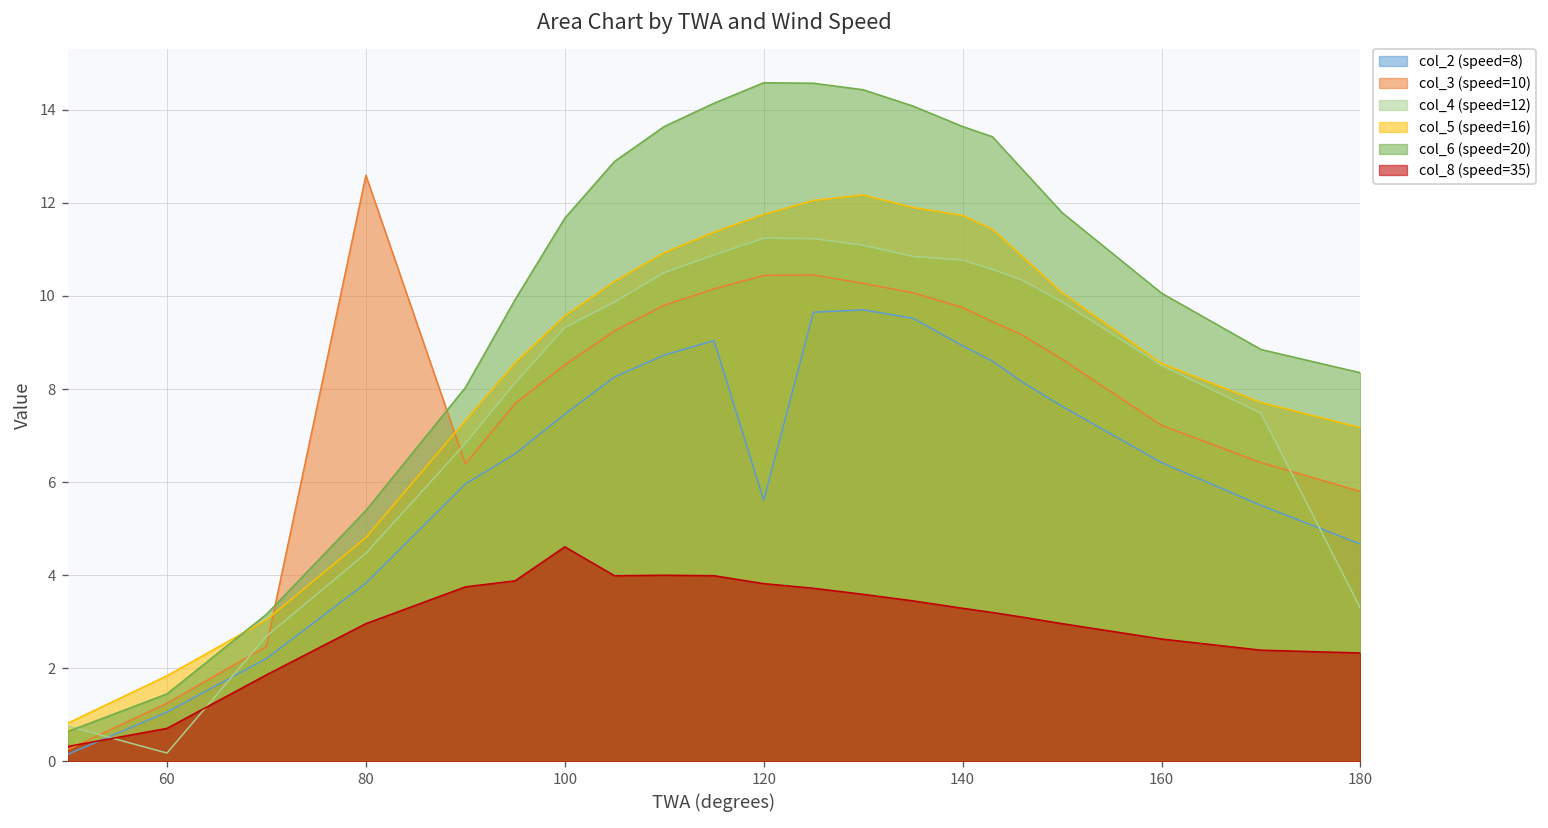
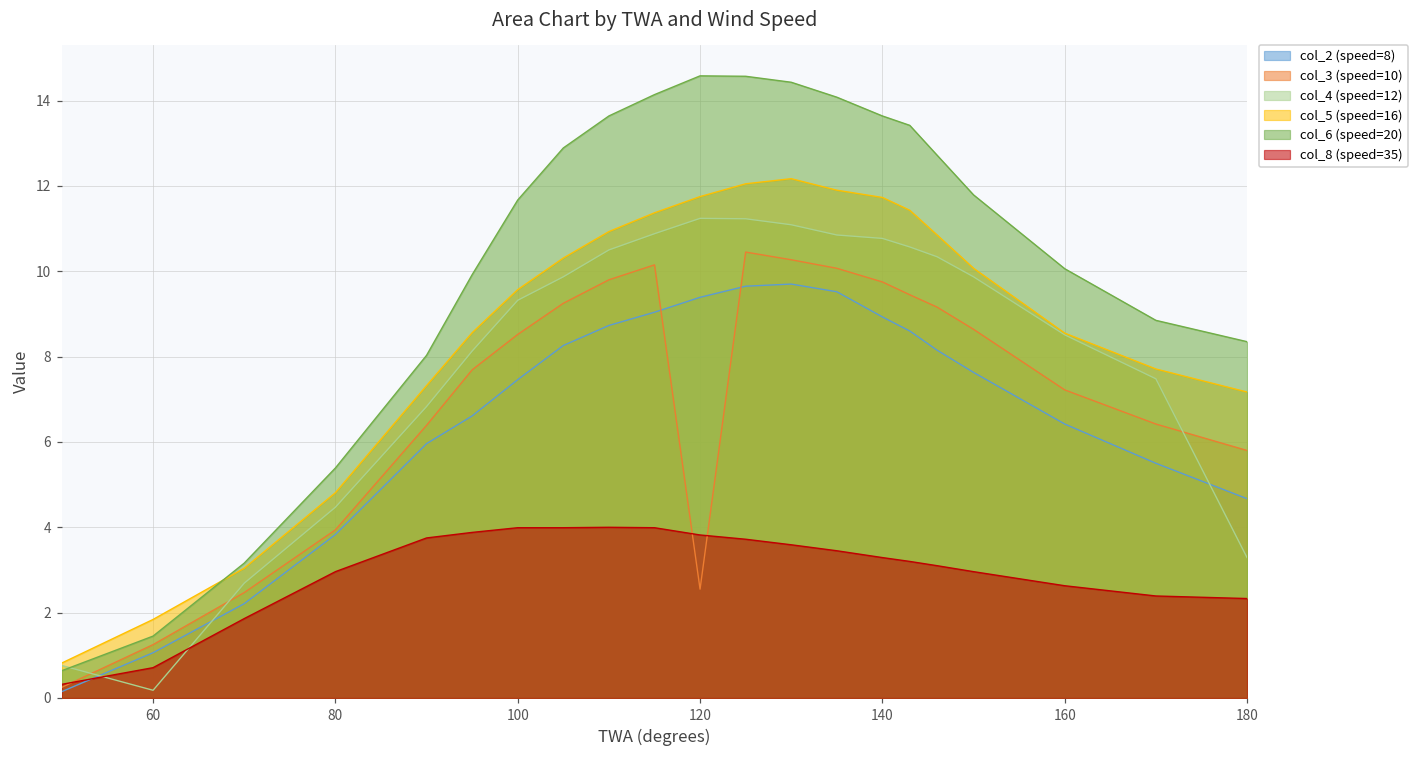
  {
    "col_2 (speed=8)": {
      "60": 1.1,
      "80": 3.8,
      "100": 7.5,
-     "120": 5.6,
+     "120": 9.4,
      "140": 8.9,
      "160": 6.4,
      "180": 4.7
    },
    "col_3 (speed=10)": {
      "60": 1.3,
-     "80": 12.6,
+     "80": 3.9,
      "100": 8.5,
-     "120": 10.4,
+     "120": 2.6,
      "140": 9.8,
      "160": 7.2,
      "180": 5.8
    },
    "col_4 (speed=12)": {
      "60": 0.2,
      "80": 4.5,
      "100": 9.3,
      "120": 11.2,
      "140": 10.8,
      "180": 3.3
    },
    "col_5 (speed=16)": {
      "60": 1.8,
      "80": 4.8,
      "100": 9.6,
      "120": 11.8,
      "140": 11.7,
      "180": 7.2
    },
    "col_6 (speed=20)": {
      "60": 1.5,
      "80": 5.4,
      "100": 11.7,
      "120": 14.6,
      "140": 13.6,
      "160": 10.1,
      "180": 8.4
    },
    "col_8 (speed=35)": {
      "60": 0.7,
      "80": 3.0,
-     "100": 4.6,
+     "100": 4.0,
      "120": 3.8,
      "140": 3.3,
      "160": 2.6,
      "180": 2.3
    }
  }
